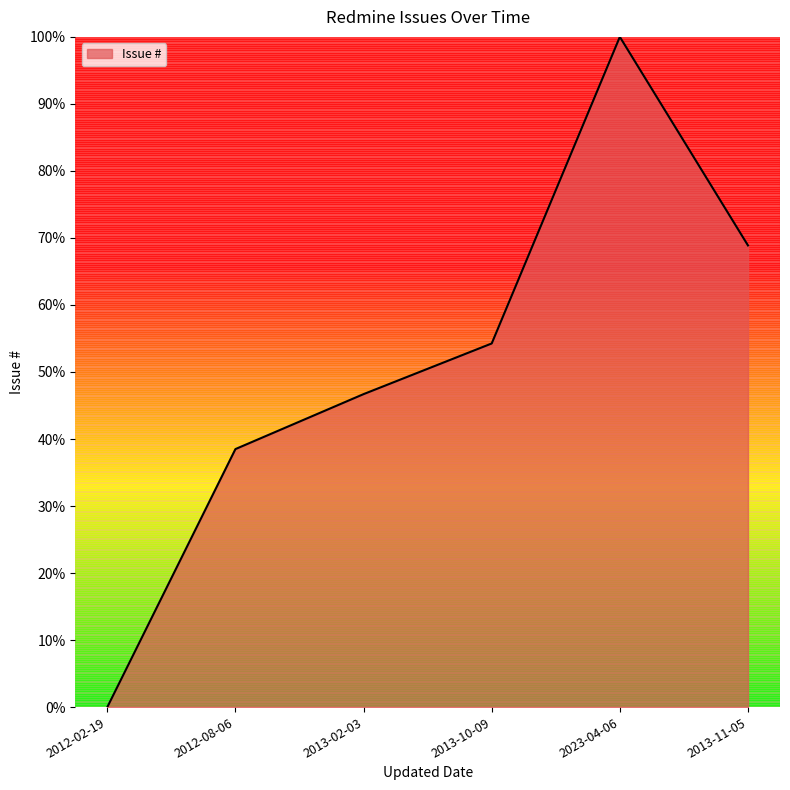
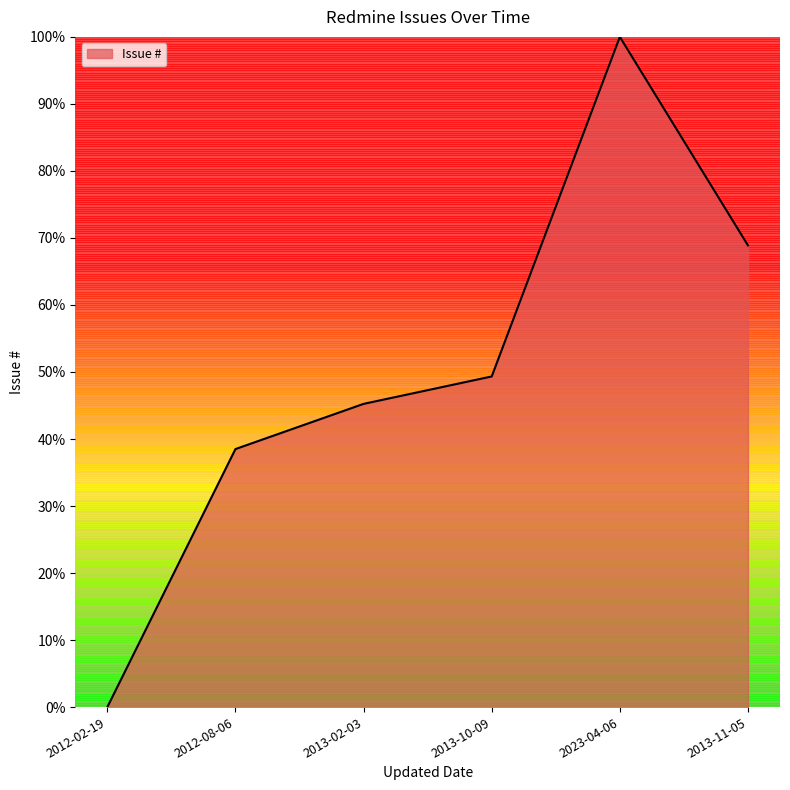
  {
    "2012-02-19": "0%",
    "2012-08-06": "38%",
-   "2013-02-03": "47%",
-   "2013-10-09": "54%",
+   "2013-02-03": "45%",
+   "2013-10-09": "49%",
    "2023-04-06": "100%",
    "2013-11-05": "69%"
  }
